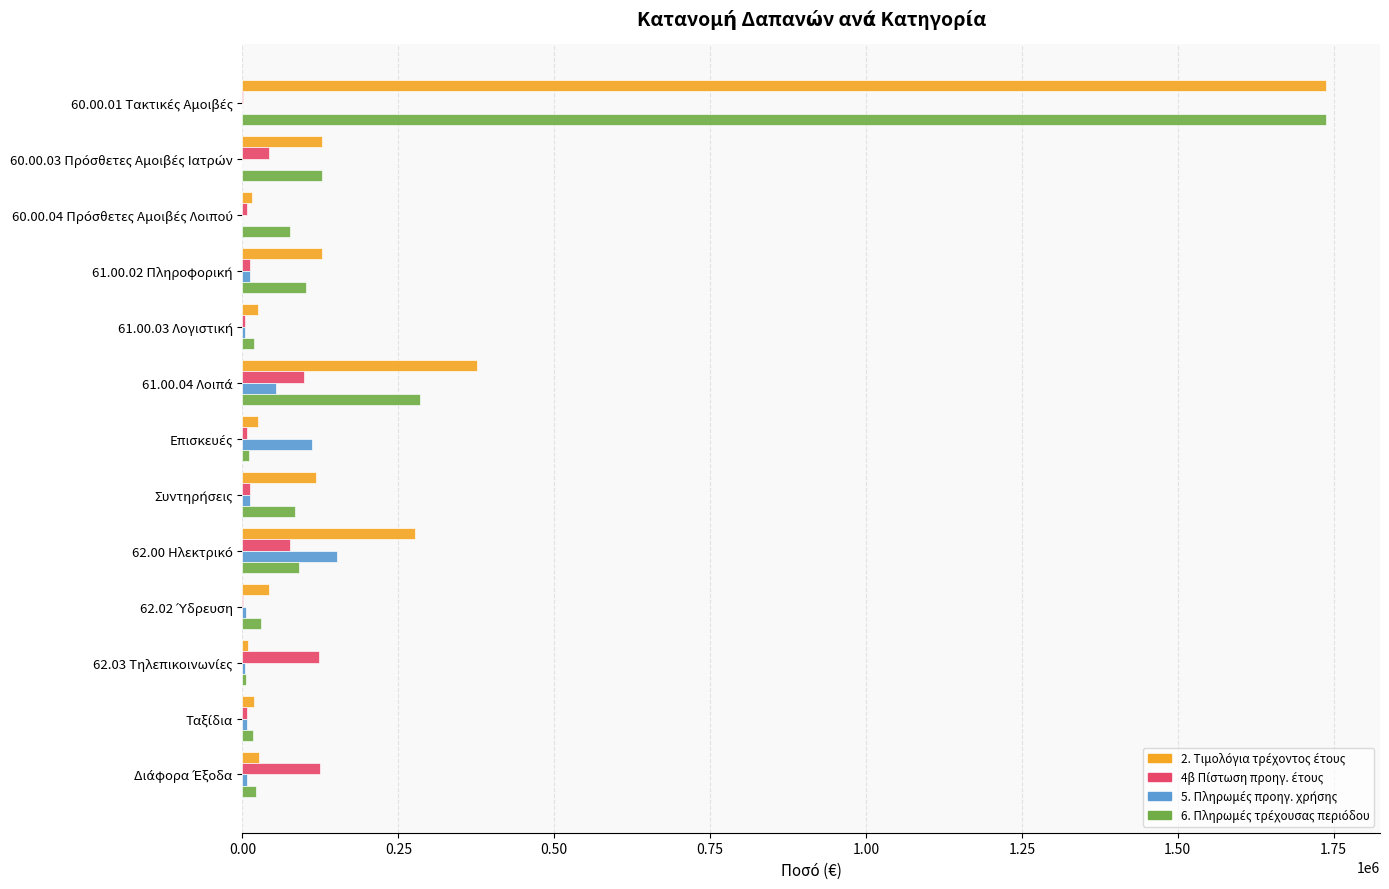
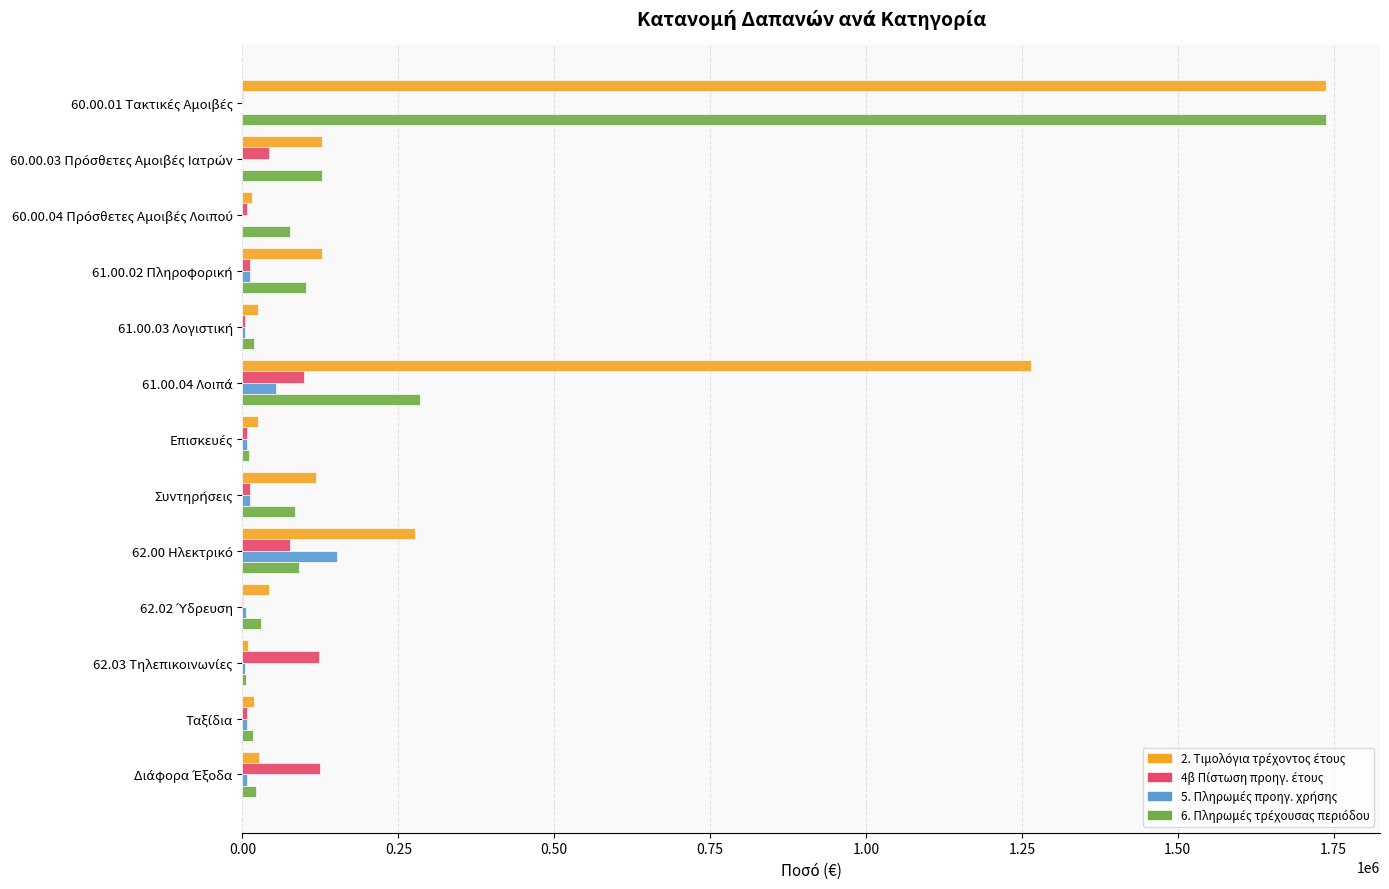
  {
    "2. Τιμολόγια τρέχοντος έτους": {
      "60.00.01 Τακτικές Αμοιβές": 1740000,
      "60.00.03 Πρόσθετες Αμοιβές Ιατρών": 130000,
      "60.00.04 Πρόσθετες Αμοιβές Λοιπού": 20000,
      "61.00.02 Πληροφορική": 130000,
      "61.00.03 Λογιστική": 20000,
-     "61.00.04 Λοιπά": 380000,
+     "61.00.04 Λοιπά": 1260000,
      "Επισκευές": 20000,
      "Συντηρήσεις": 120000,
      "62.00 Ηλεκτρικό": 280000,
      "62.02 Ύδρευση": 40000,
      "62.03 Τηλεπικοινωνίες": 10000,
      "Ταξίδια": 20000,
      "Διάφορα Έξοδα": 30000
    },
    "4β Πίστωση προηγ. έτους": {
      "60.00.03 Πρόσθετες Αμοιβές Ιατρών": 40000,
      "60.00.04 Πρόσθετες Αμοιβές Λοιπού": 10000,
      "61.00.02 Πληροφορική": 10000,
      "61.00.04 Λοιπά": 100000,
      "Επισκευές": 10000,
      "Συντηρήσεις": 10000,
      "62.00 Ηλεκτρικό": 80000,
      "62.03 Τηλεπικοινωνίες": 120000,
      "Ταξίδια": 10000,
      "Διάφορα Έξοδα": 120000
    },
    "5. Πληρωμές προηγ. χρήσης": {
      "60.00.01 Τακτικές Αμοιβές": 0,
      "60.00.03 Πρόσθετες Αμοιβές Ιατρών": 0,
      "60.00.04 Πρόσθετες Αμοιβές Λοιπού": 0,
      "61.00.02 Πληροφορική": 10000,
      "61.00.04 Λοιπά": 50000,
-     "Επισκευές": 110000,
+     "Επισκευές": 10000,
      "Συντηρήσεις": 10000,
      "62.00 Ηλεκτρικό": 150000,
      "62.02 Ύδρευση": 10000,
      "62.03 Τηλεπικοινωνίες": 0,
      "Ταξίδια": 10000,
      "Διάφορα Έξοδα": 10000
    },
    "6. Πληρωμές τρέχουσας περιόδου": {
      "60.00.01 Τακτικές Αμοιβές": 1740000,
      "60.00.03 Πρόσθετες Αμοιβές Ιατρών": 130000,
      "60.00.04 Πρόσθετες Αμοιβές Λοιπού": 80000,
      "61.00.02 Πληροφορική": 100000,
      "61.00.03 Λογιστική": 20000,
      "61.00.04 Λοιπά": 280000,
      "Επισκευές": 10000,
      "Συντηρήσεις": 80000,
      "62.00 Ηλεκτρικό": 90000,
      "62.02 Ύδρευση": 30000,
      "62.03 Τηλεπικοινωνίες": 10000,
      "Ταξίδια": 20000,
      "Διάφορα Έξοδα": 20000
    }
  }
